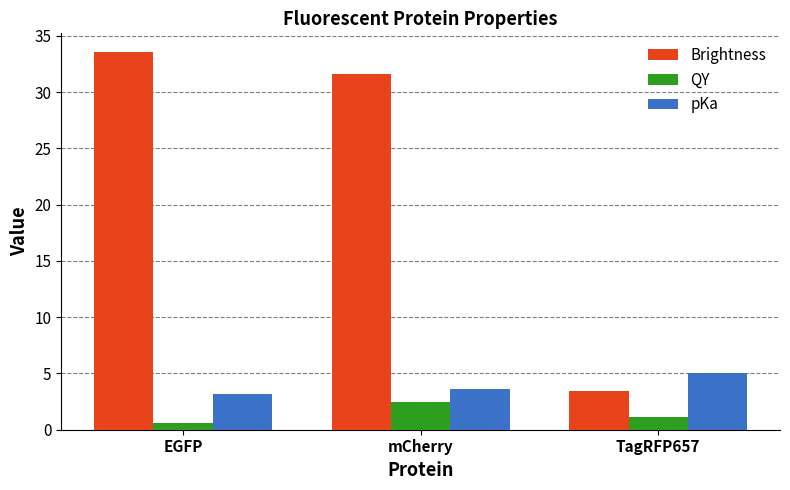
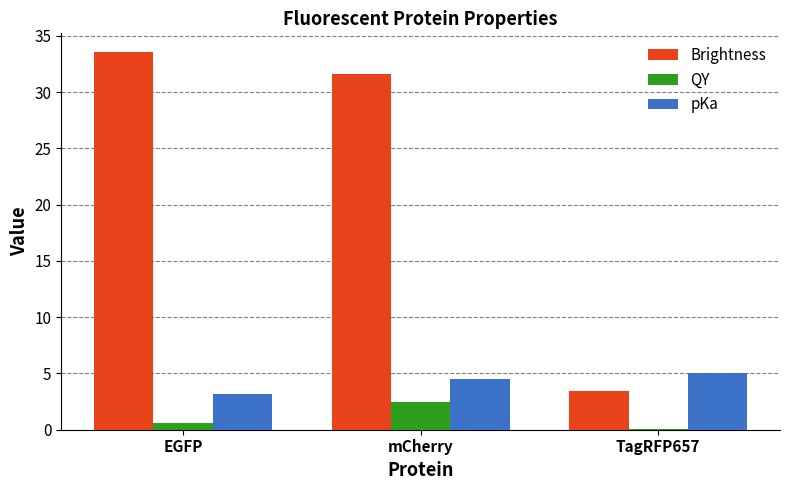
  {
    "Brightness": {
      "EGFP": 33.5,
      "mCherry": 31.6,
      "TagRFP657": 3.4
    },
    "QY": {
      "EGFP": 0.6,
      "mCherry": 2.5,
-     "TagRFP657": 1.1
+     "TagRFP657": 0.1
    },
    "pKa": {
      "EGFP": 3.2,
-     "mCherry": 3.6,
+     "mCherry": 4.5,
      "TagRFP657": 5.0
    }
  }
